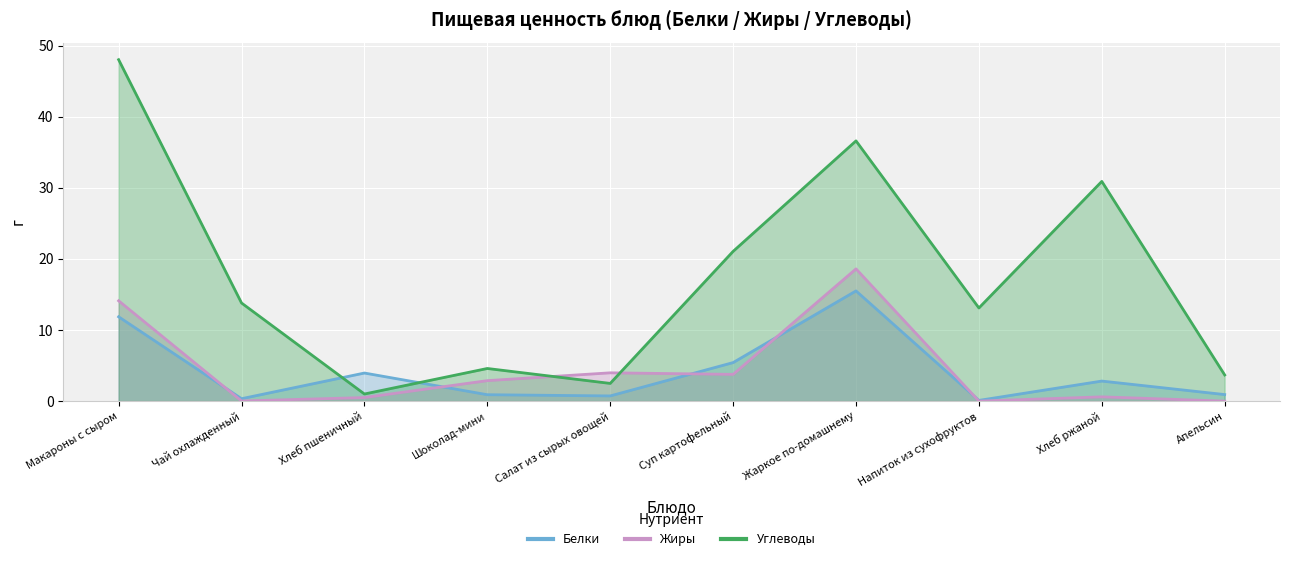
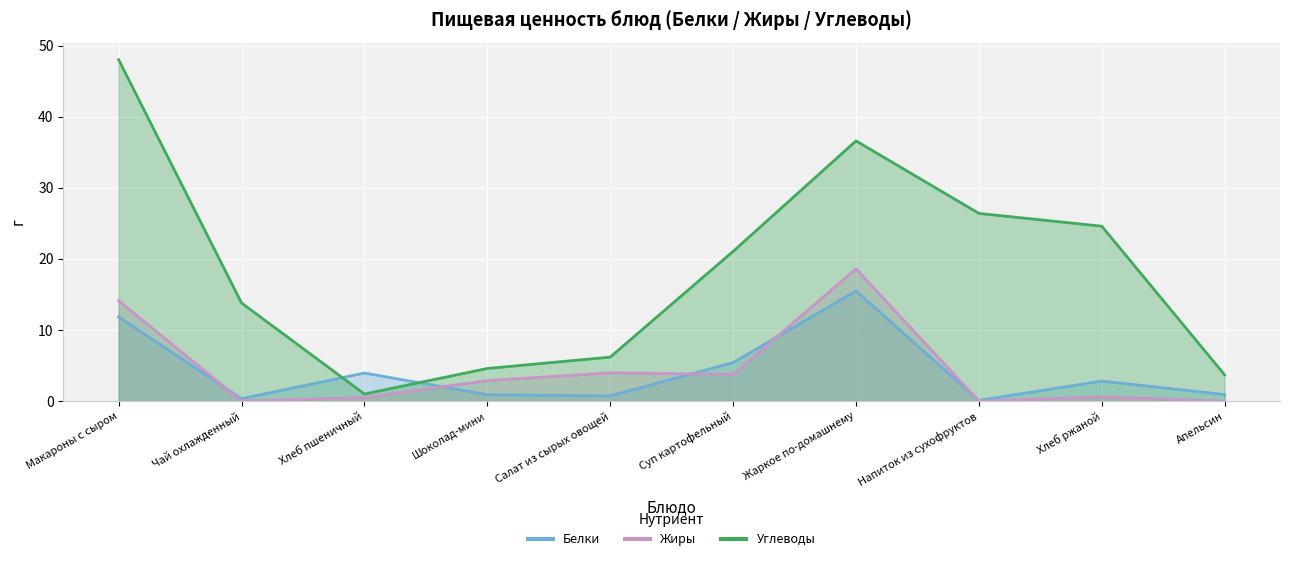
  {
    "Углеводы": {
      "Макароны с сыром": 48,
      "Чай охлажденный": 14,
      "Хлеб пшеничный": 1,
      "Шоколад-мини": 5,
-     "Салат из сырых овощей": 2,
+     "Салат из сырых овощей": 6,
      "Суп картофельный": 21,
      "Жаркое по-домашнему": 37,
-     "Напиток из сухофруктов": 13,
-     "Хлеб ржаной": 31,
+     "Напиток из сухофруктов": 26,
+     "Хлеб ржаной": 25,
      "Апельсин": 4
    }
  }
